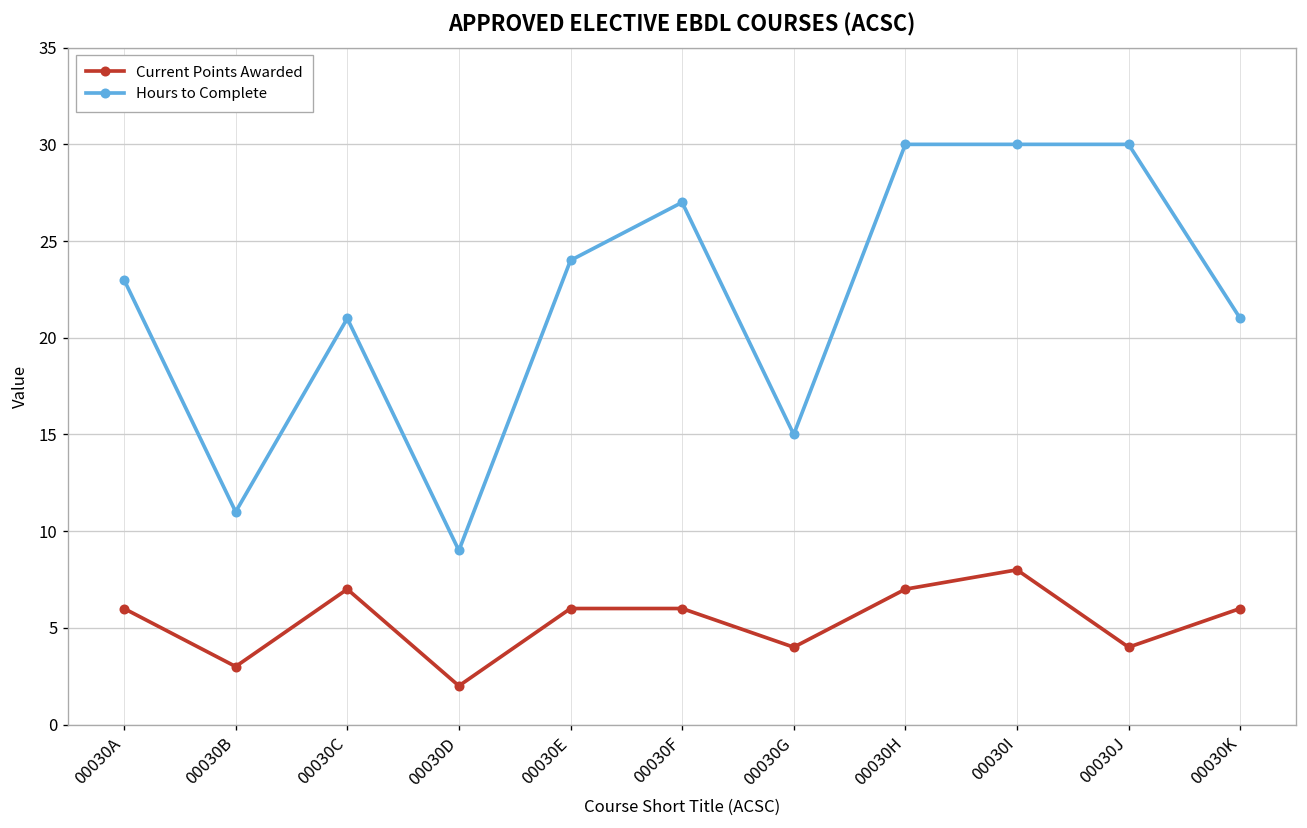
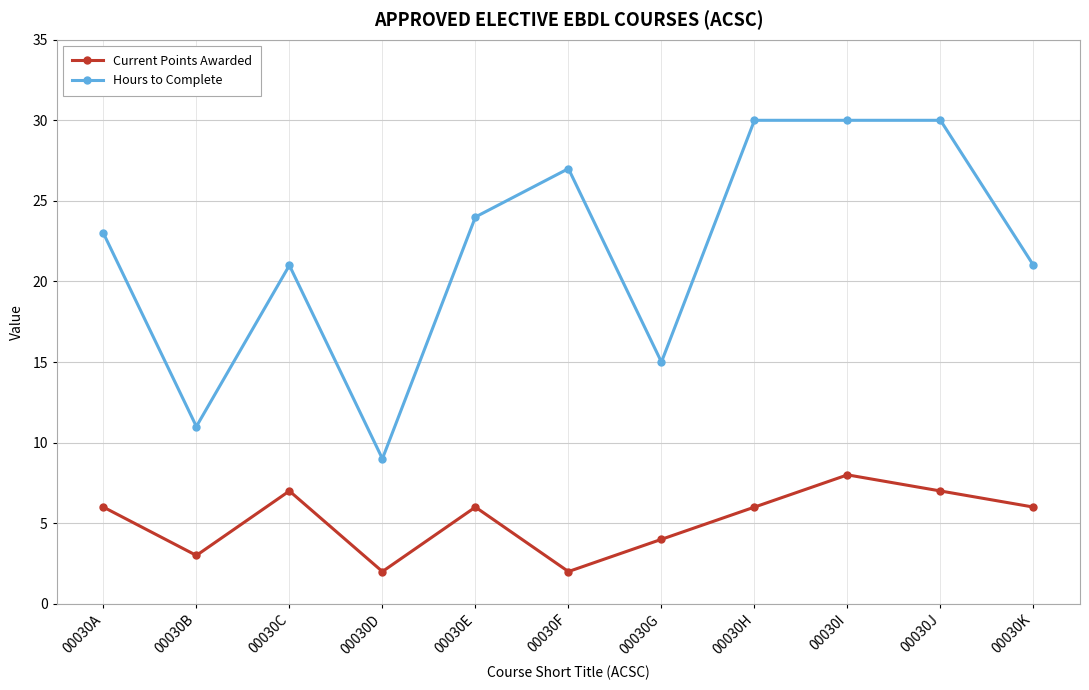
  {
    "Current Points Awarded": {
      "00030A": 6,
      "00030B": 3,
      "00030C": 7,
      "00030D": 2,
      "00030E": 6,
-     "00030F": 6,
+     "00030F": 2,
      "00030G": 4,
-     "00030H": 7,
+     "00030H": 6,
      "00030I": 8,
-     "00030J": 4,
+     "00030J": 7,
      "00030K": 6
    },
    "Hours to Complete": {
      "00030A": 23,
      "00030B": 11,
      "00030C": 21,
      "00030D": 9,
      "00030E": 24,
      "00030F": 27,
      "00030G": 15,
      "00030H": 30,
      "00030I": 30,
      "00030J": 30,
      "00030K": 21
    }
  }
